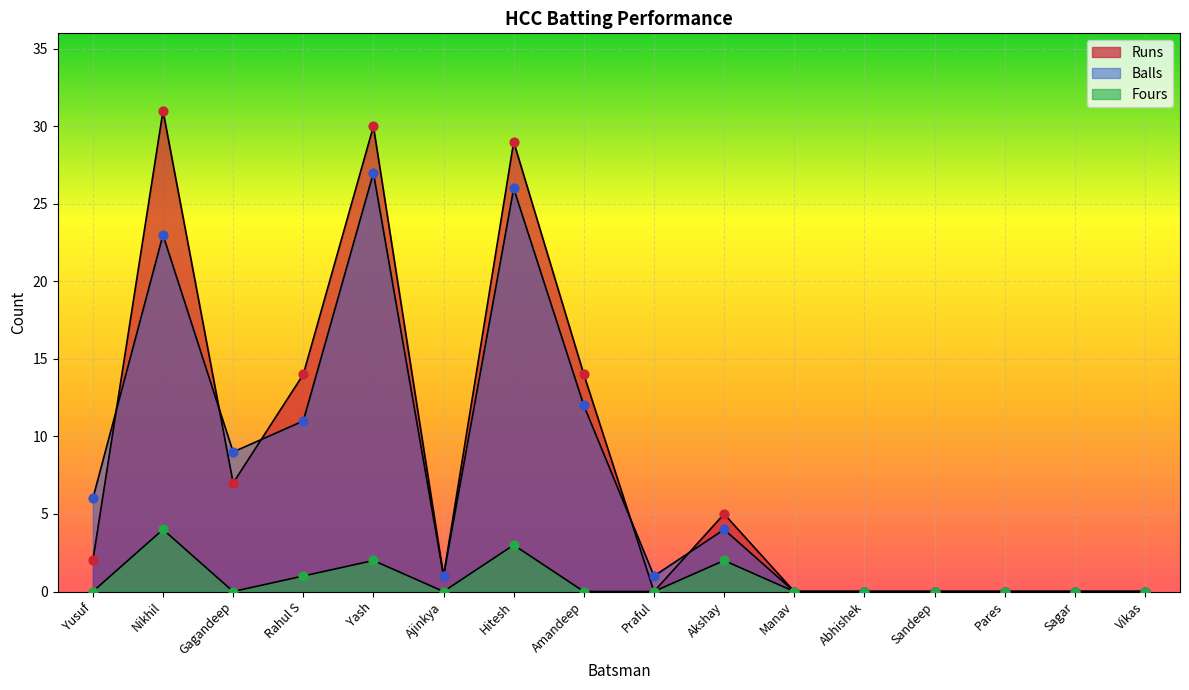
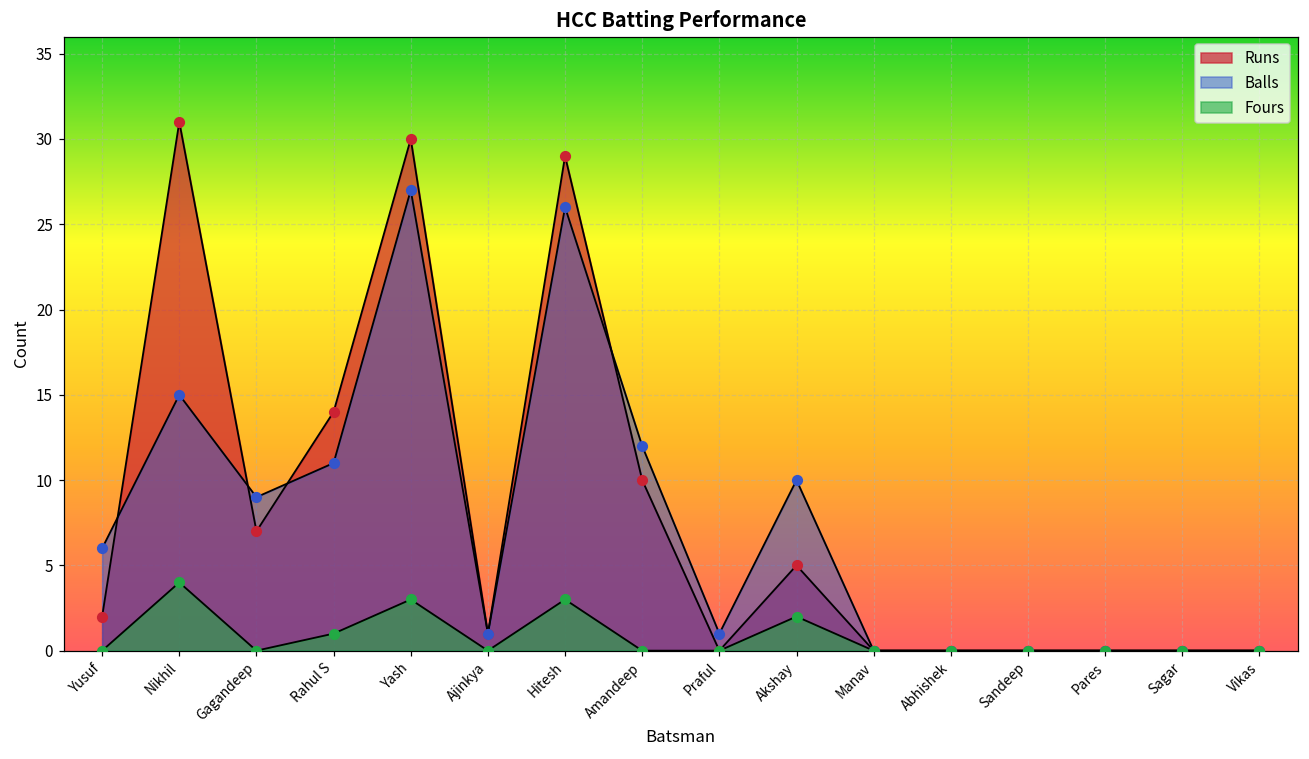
  {
    "Runs": {
      "Yusuf": 2,
      "Nikhil": 31,
      "Gagandeep": 7,
      "Rahul S": 14,
      "Yash": 30,
      "Hitesh": 29,
-     "Amandeep": 14,
+     "Amandeep": 10,
      "Akshay": 5
    },
    "Balls": {
      "Yusuf": 6,
-     "Nikhil": 23,
+     "Nikhil": 15,
      "Gagandeep": 9,
      "Rahul S": 11,
      "Yash": 27,
      "Hitesh": 26,
      "Amandeep": 12,
      "Praful": 1,
-     "Akshay": 4
+     "Akshay": 10
    },
    "Fours": {
      "Yusuf": 0,
      "Nikhil": 4,
      "Gagandeep": 0,
      "Rahul S": 1,
-     "Yash": 2,
+     "Yash": 3,
      "Ajinkya": 0,
      "Hitesh": 3,
      "Amandeep": 0,
      "Akshay": 2
    }
  }
